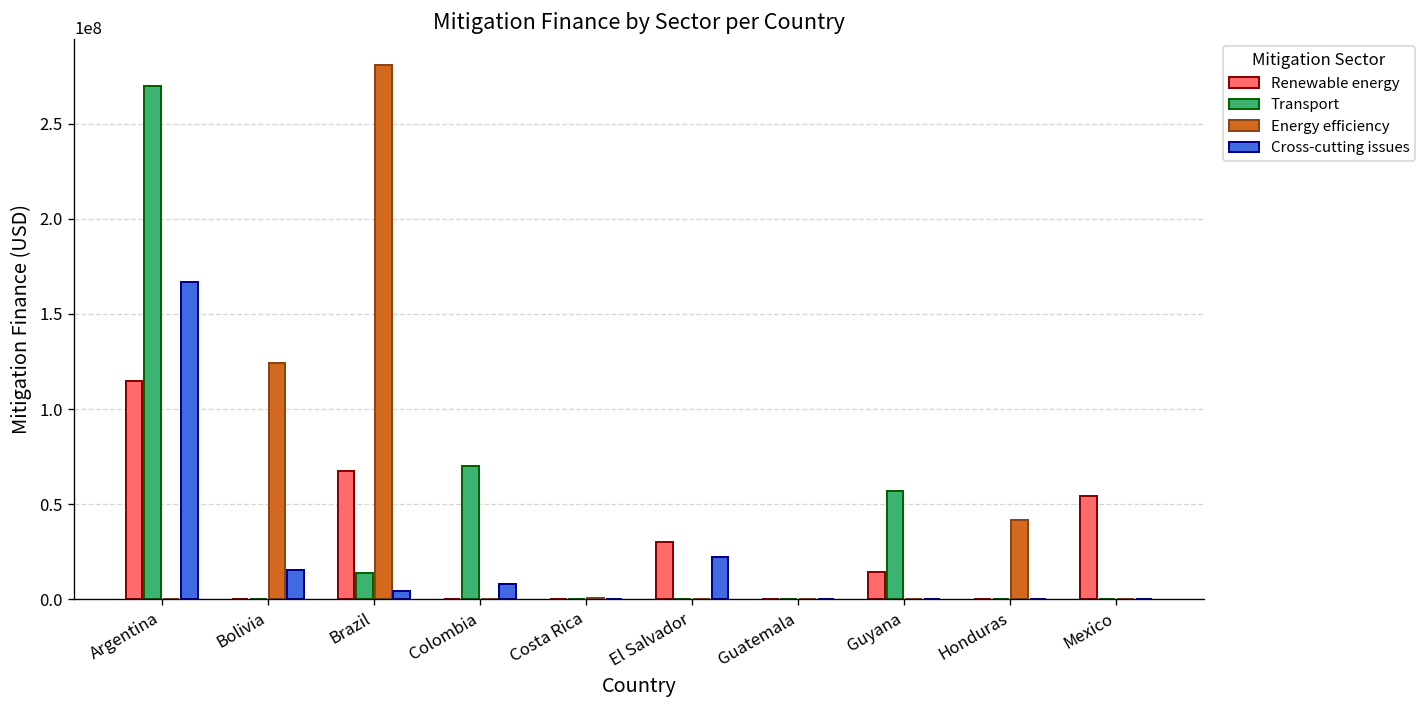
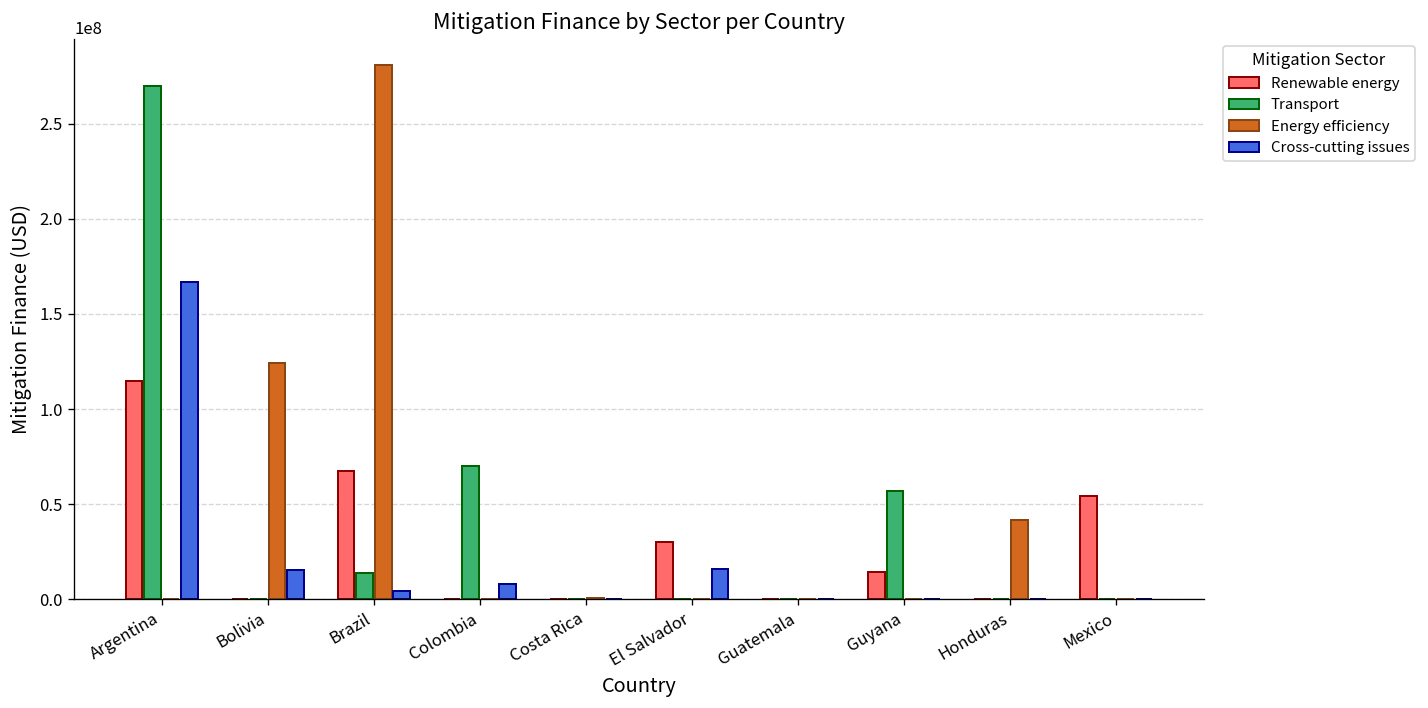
  {
    "Renewable energy": {
      "Argentina": 115000000,
      "Bolivia": 0,
      "Brazil": 67000000,
      "Colombia": 0,
      "Costa Rica": 0,
      "El Salvador": 30000000,
      "Guyana": 14000000,
      "Honduras": 0,
      "Mexico": 54000000
    },
    "Transport": {
      "Argentina": 270000000,
      "Bolivia": 0,
      "Brazil": 14000000,
      "Colombia": 70000000,
      "Costa Rica": 0,
      "El Salvador": 0,
      "Guatemala": 0,
      "Guyana": 57000000,
      "Honduras": 0,
      "Mexico": 0
    },
    "Energy efficiency": {
      "Argentina": 0,
      "Bolivia": 124000000,
      "Brazil": 281000000,
      "Colombia": 0,
      "El Salvador": 0,
      "Guatemala": 0,
      "Guyana": 0,
      "Honduras": 41000000,
      "Mexico": 0
    },
    "Cross-cutting issues": {
      "Argentina": 167000000,
      "Bolivia": 15000000,
      "Brazil": 4000000,
      "Colombia": 8000000,
      "Costa Rica": 0,
-     "El Salvador": 22000000,
+     "El Salvador": 16000000,
      "Guatemala": 0,
      "Guyana": 0,
      "Honduras": 0,
      "Mexico": 0
    }
  }
